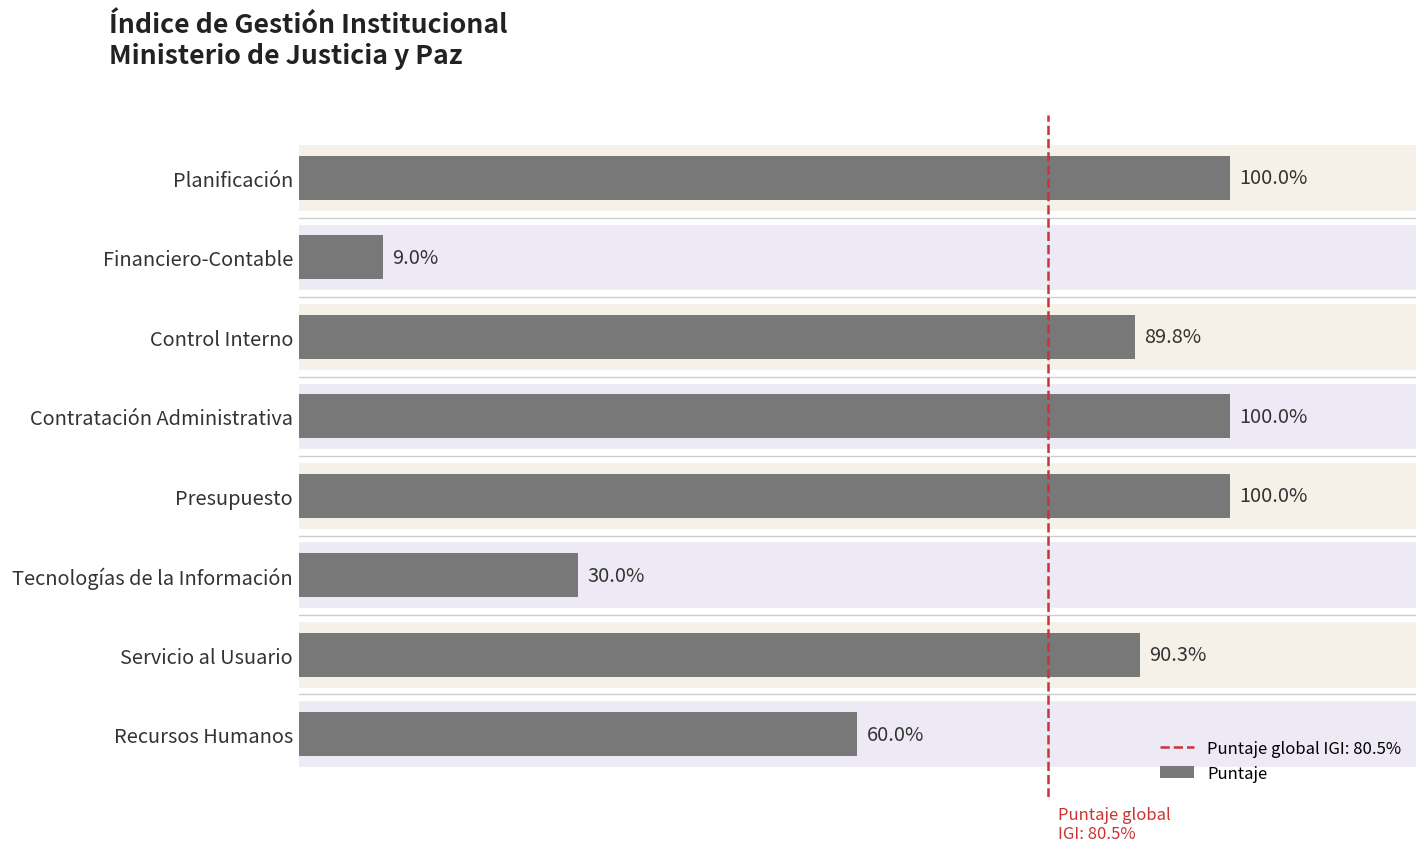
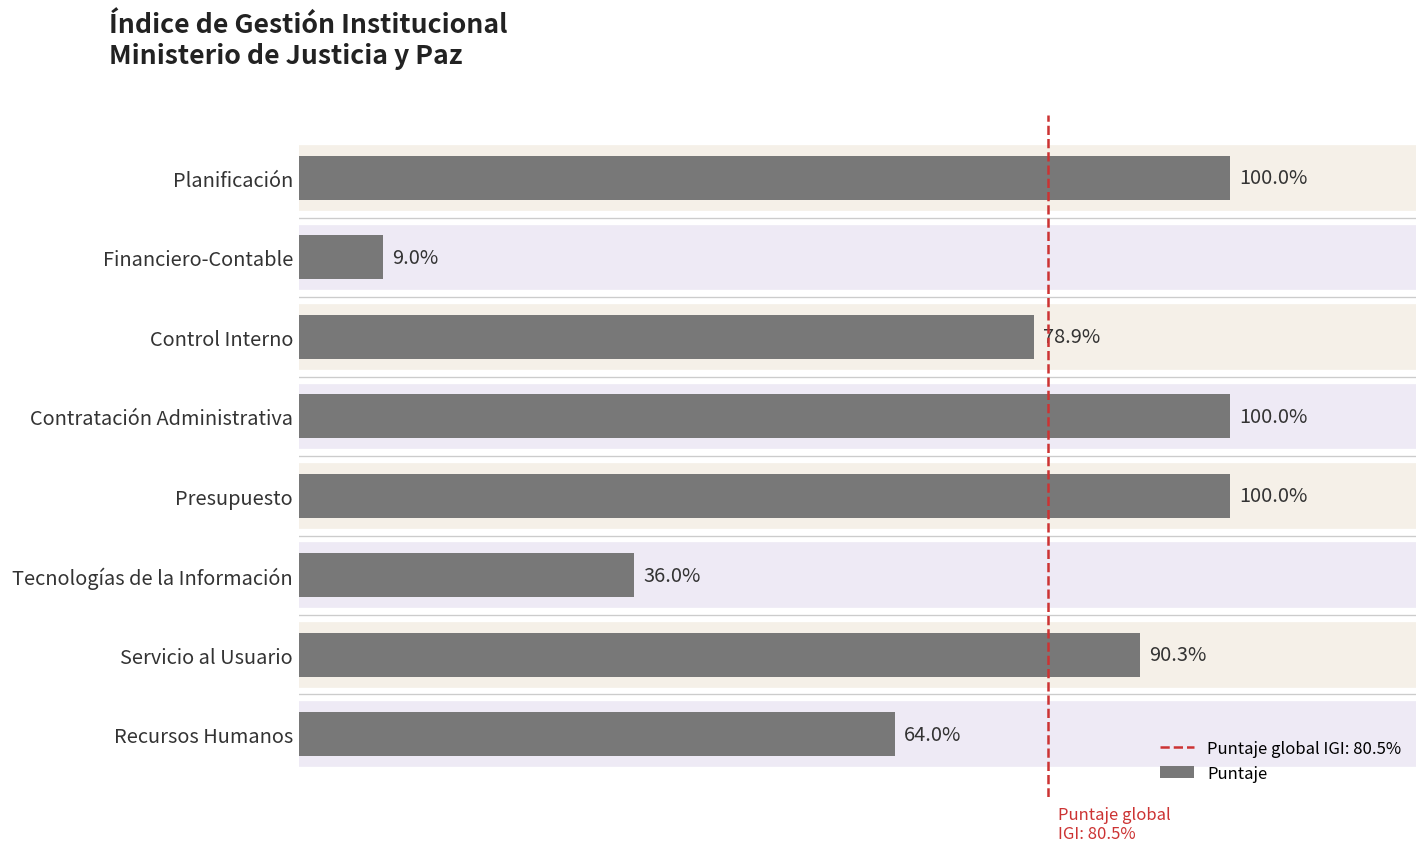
  {
    "Planificación": "100.0%",
    "Financiero-Contable": "9.0%",
-   "Control Interno": "89.8%",
+   "Control Interno": "78.9%",
    "Contratación Administrativa": "100.0%",
    "Presupuesto": "100.0%",
-   "Tecnologías de la Información": "30.0%",
+   "Tecnologías de la Información": "36.0%",
    "Servicio al Usuario": "90.3%",
-   "Recursos Humanos": "60.0%"
+   "Recursos Humanos": "64.0%"
  }
